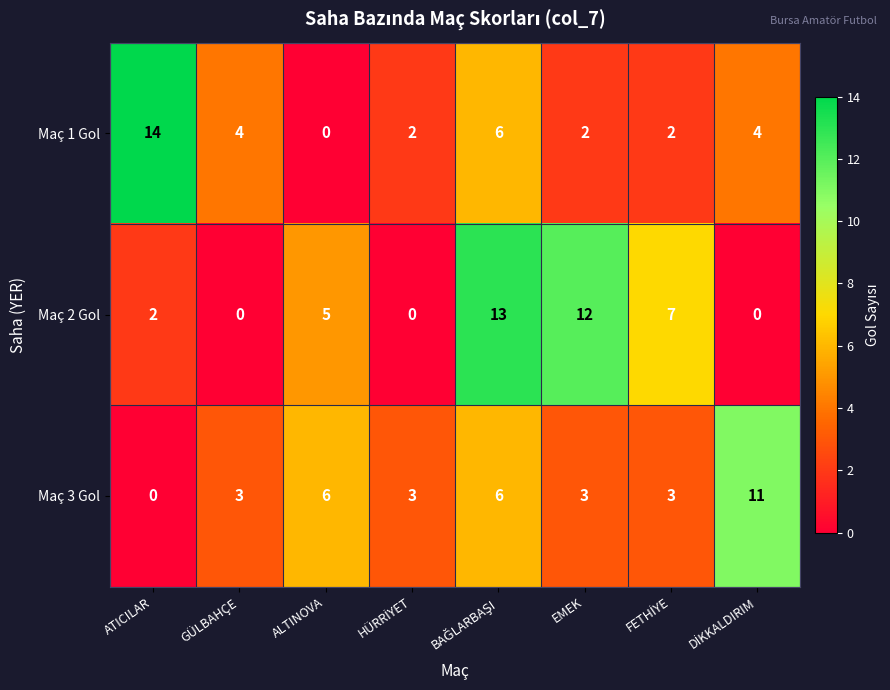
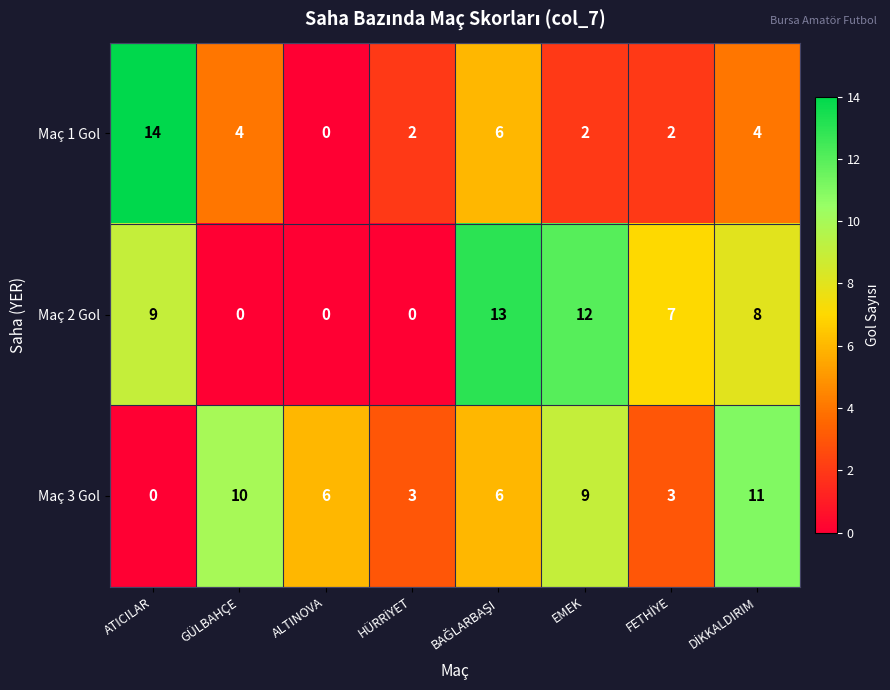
  {
    "Maç 1 Gol": {
      "ATICILAR": 14,
      "GÜLBAHÇE": 4,
      "ALTINOVA": 0,
      "HÜRRİYET": 2,
      "BAĞLARBAŞI": 6,
      "EMEK": 2,
      "FETHİYE": 2,
      "DİKKALDIRIM": 4
    },
    "Maç 2 Gol": {
-     "ATICILAR": 2,
+     "ATICILAR": 9,
      "GÜLBAHÇE": 0,
-     "ALTINOVA": 5,
+     "ALTINOVA": 0,
      "HÜRRİYET": 0,
      "BAĞLARBAŞI": 13,
      "EMEK": 12,
      "FETHİYE": 7,
-     "DİKKALDIRIM": 0
+     "DİKKALDIRIM": 8
    },
    "Maç 3 Gol": {
      "ATICILAR": 0,
-     "GÜLBAHÇE": 3,
+     "GÜLBAHÇE": 10,
      "ALTINOVA": 6,
      "HÜRRİYET": 3,
      "BAĞLARBAŞI": 6,
-     "EMEK": 3,
+     "EMEK": 9,
      "FETHİYE": 3,
      "DİKKALDIRIM": 11
    }
  }
